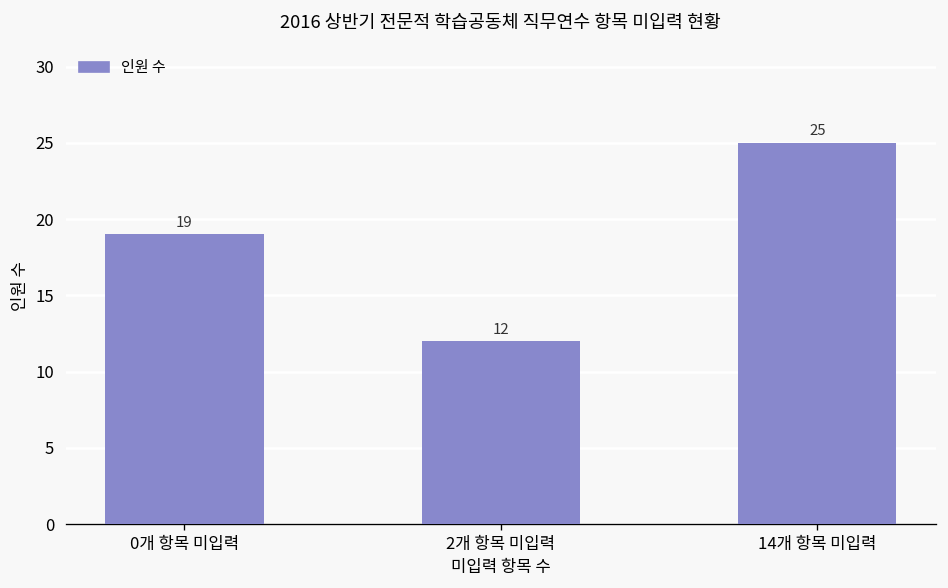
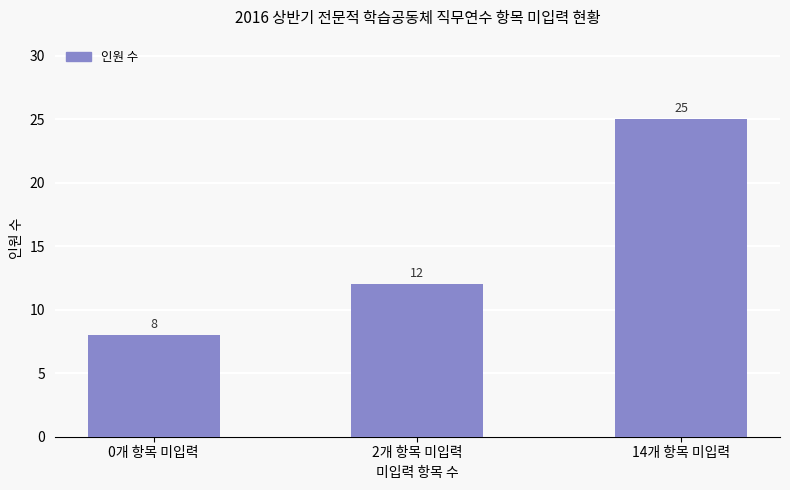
  {
-   "0개 항목 미입력": 19,
+   "0개 항목 미입력": 8,
    "2개 항목 미입력": 12,
    "14개 항목 미입력": 25
  }
